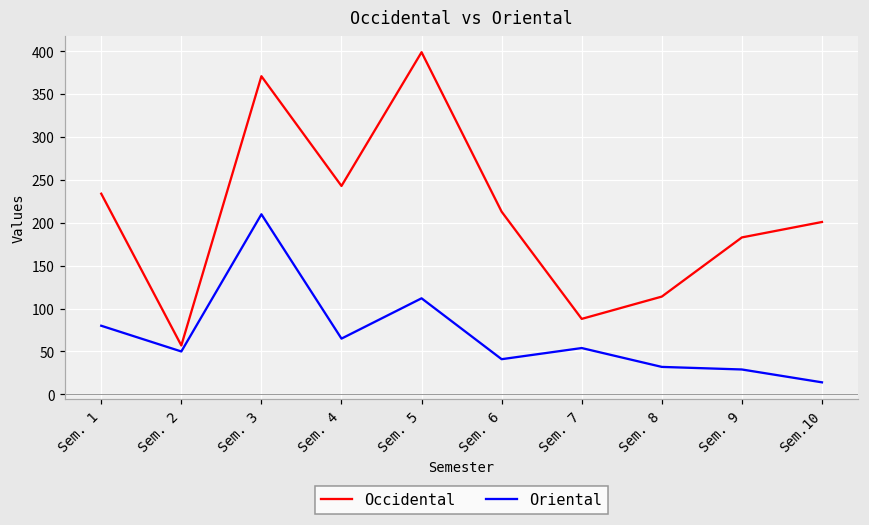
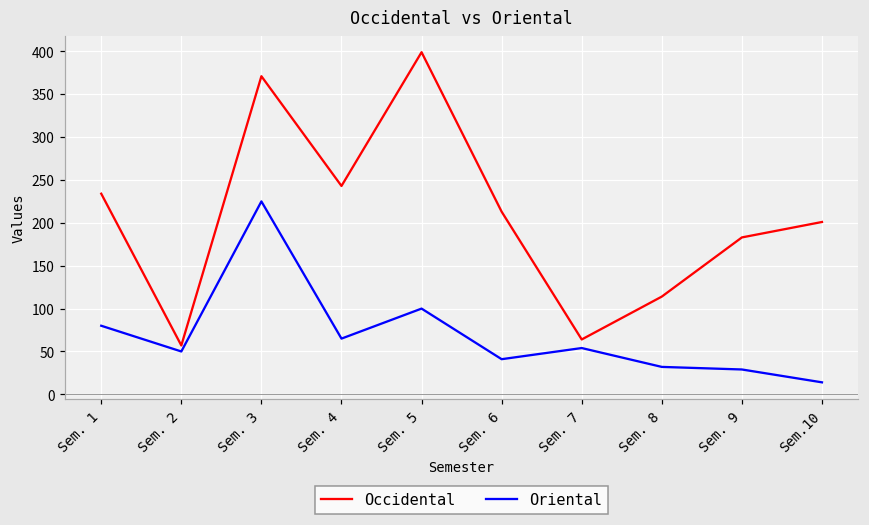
  {
    "Occidental": {
      "Sem. 1": 230,
      "Sem. 2": 60,
      "Sem. 3": 370,
      "Sem. 4": 240,
      "Sem. 5": 400,
      "Sem. 6": 210,
-     "Sem. 7": 90,
+     "Sem. 7": 60,
      "Sem. 8": 110,
      "Sem. 9": 180,
      "Sem.10": 200
    },
    "Oriental": {
      "Sem. 1": 80,
      "Sem. 2": 50,
-     "Sem. 3": 210,
+     "Sem. 3": 230,
      "Sem. 4": 70,
-     "Sem. 5": 110,
+     "Sem. 5": 100,
      "Sem. 6": 40,
      "Sem. 7": 50,
      "Sem. 8": 30,
      "Sem. 9": 30,
      "Sem.10": 10
    }
  }
